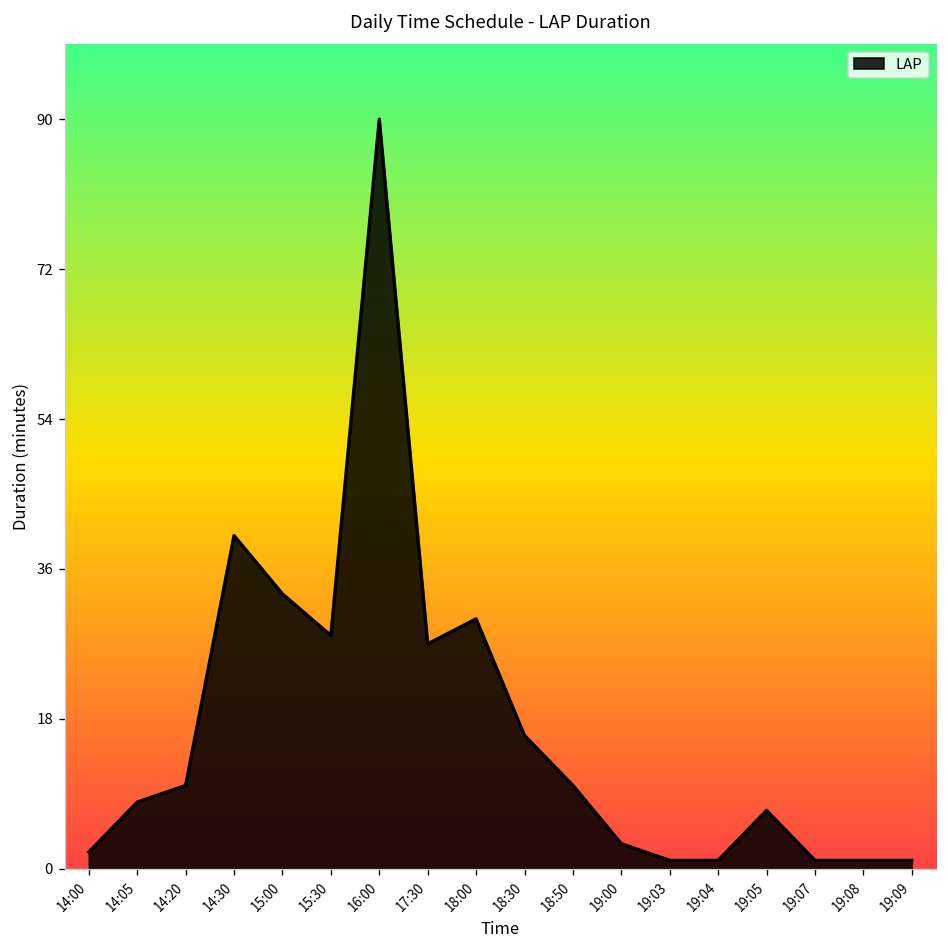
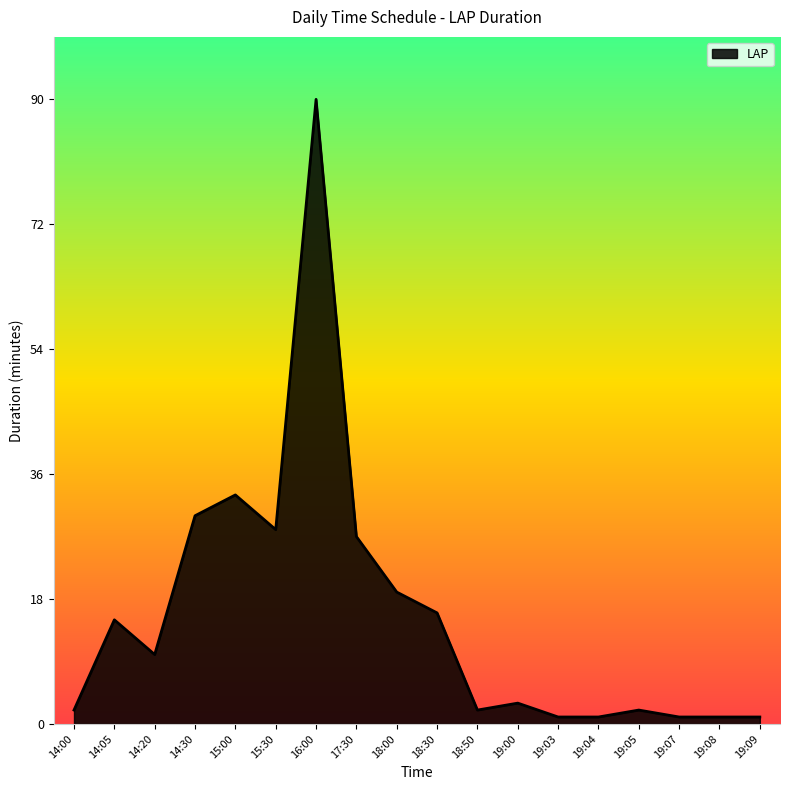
  {
    "14:00": 2,
-   "14:05": 8,
+   "14:05": 15,
    "14:20": 10,
-   "14:30": 40,
+   "14:30": 30,
    "15:00": 33,
    "15:30": 28,
    "16:00": 90,
    "17:30": 27,
-   "18:00": 30,
+   "18:00": 19,
    "18:30": 16,
-   "18:50": 10,
+   "18:50": 2,
    "19:00": 3,
    "19:03": 1,
    "19:04": 1,
-   "19:05": 7,
+   "19:05": 2,
    "19:07": 1,
    "19:08": 1,
    "19:09": 1
  }
